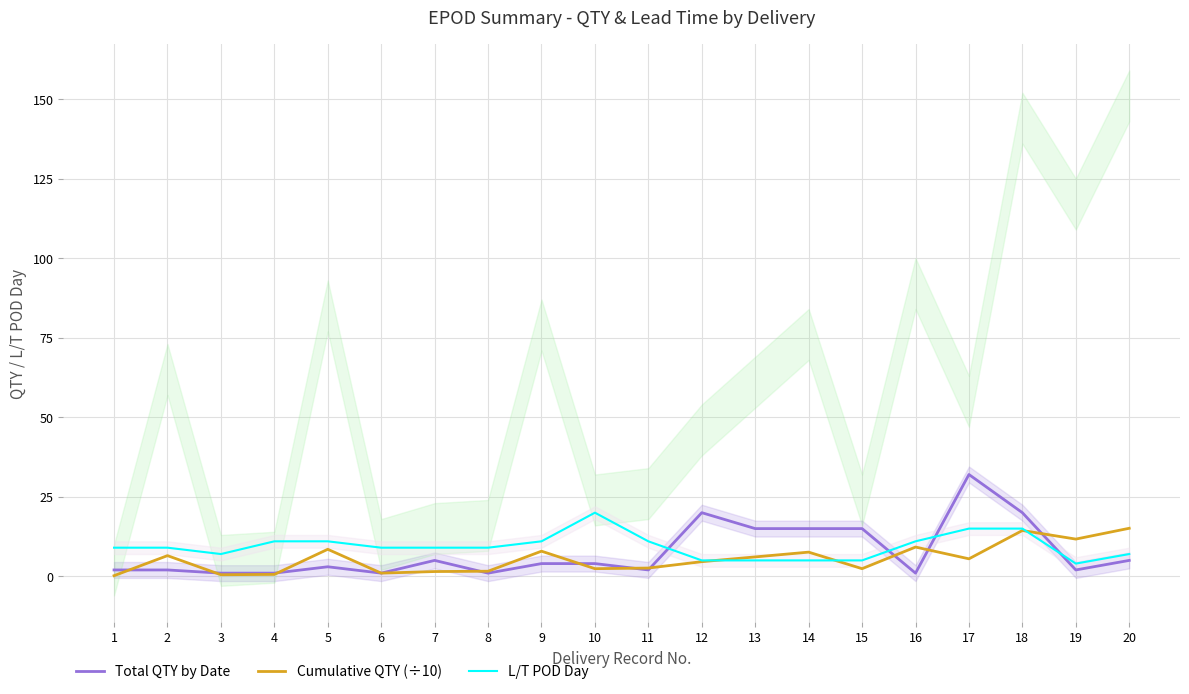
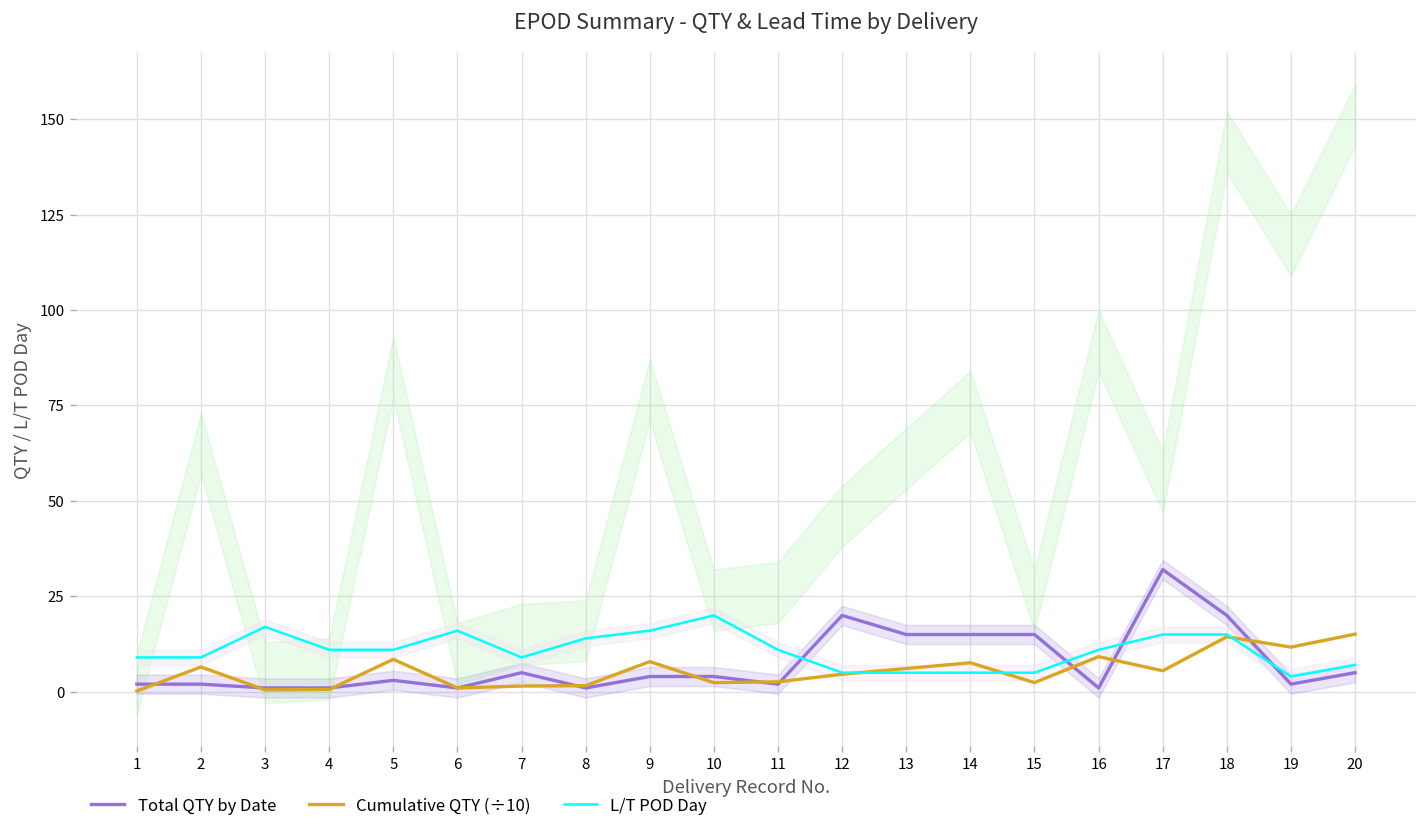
  {
    "Cumulative QTY (÷10)": {
      "1": 0,
      "2": 7,
      "5": 9,
      "7": 2,
      "9": 8,
      "10": 2,
      "13": 6,
      "15": 2,
      "16": 9,
      "17": 6,
      "19": 12,
      "20": 15
    },
    "L/T POD Day": {
      "1": 9,
      "2": 9,
-     "3": 7,
+     "3": 17,
      "4": 11,
      "5": 11,
-     "6": 9,
+     "6": 16,
      "7": 9,
-     "8": 9,
-     "9": 11,
+     "8": 14,
+     "9": 16,
      "10": 20,
      "11": 11,
      "13": 5,
      "14": 5,
      "15": 5,
      "16": 11,
      "17": 15
    }
  }
